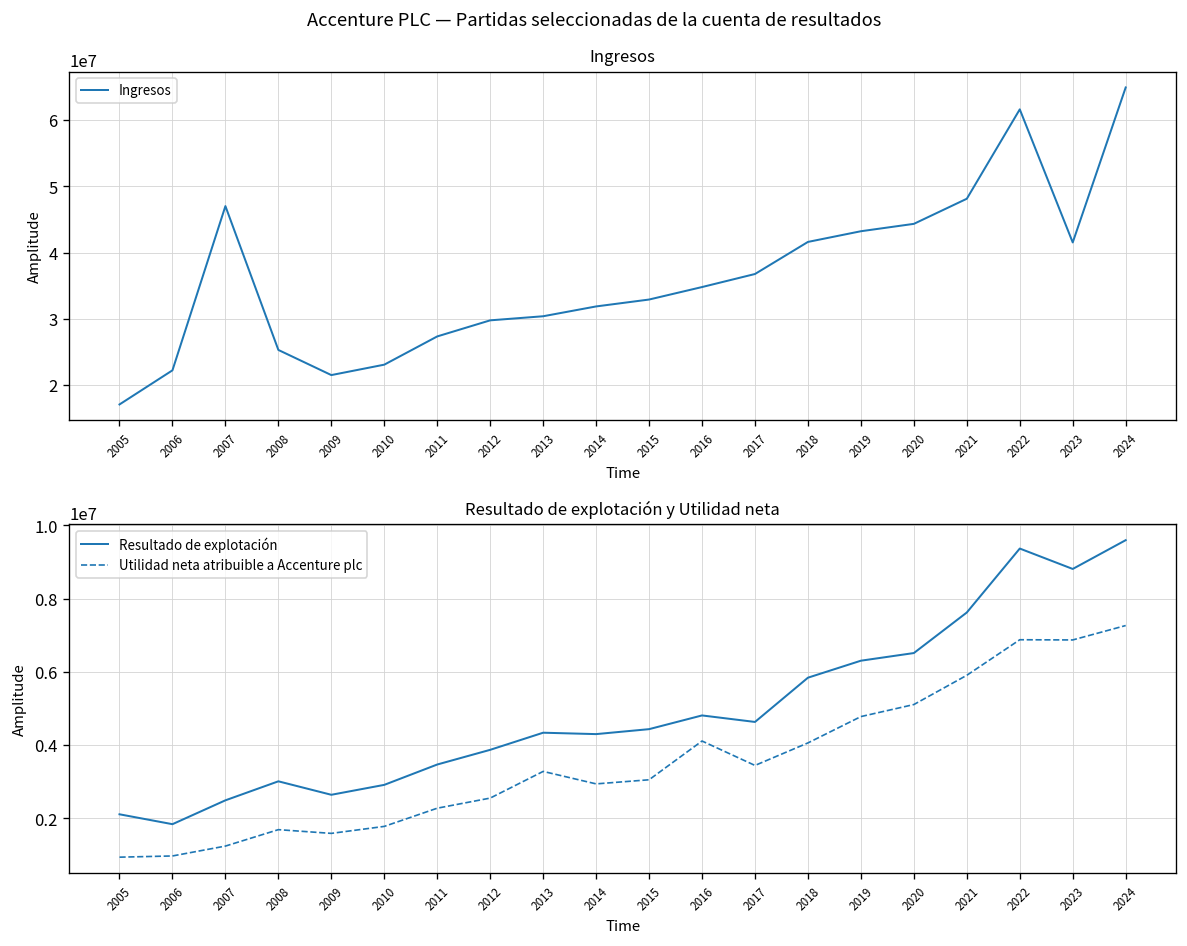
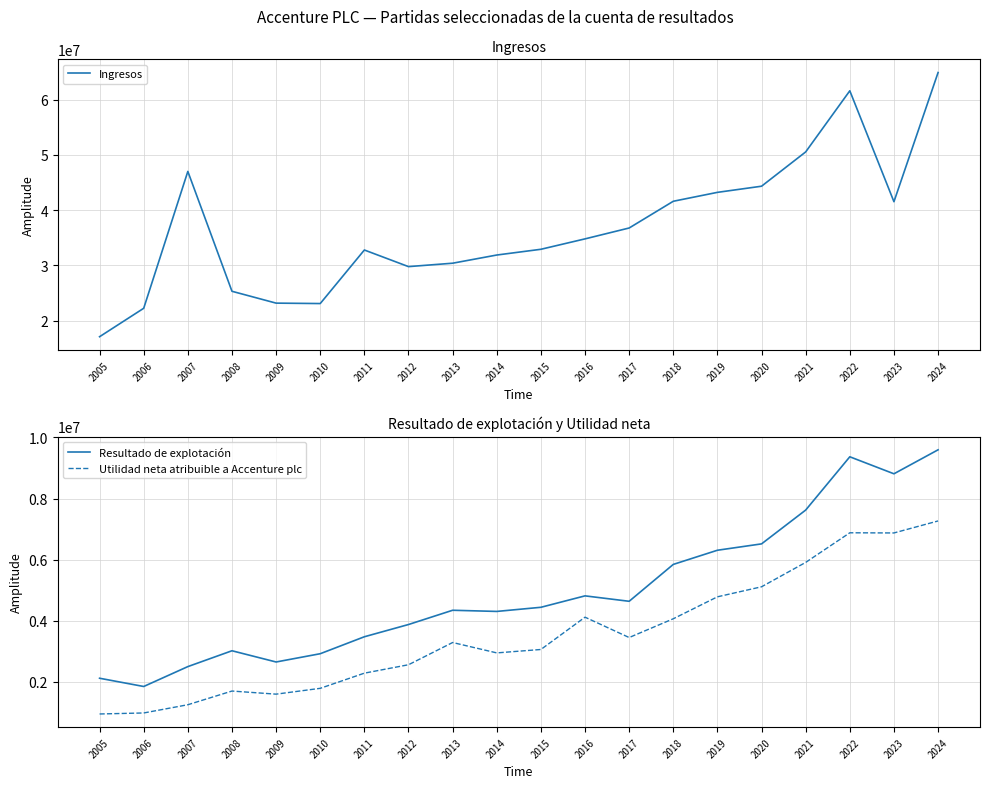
  {
    "Ingresos": {
      "2005": 17000000,
      "2006": 22000000,
      "2007": 47000000,
      "2008": 25000000,
-     "2009": 22000000,
+     "2009": 23000000,
      "2010": 23000000,
-     "2011": 27000000,
+     "2011": 33000000,
      "2012": 30000000,
      "2013": 30000000,
      "2014": 32000000,
      "2015": 33000000,
      "2016": 35000000,
      "2017": 37000000,
      "2018": 42000000,
      "2019": 43000000,
      "2020": 44000000,
-     "2021": 48000000,
+     "2021": 51000000,
      "2022": 62000000,
      "2023": 42000000,
      "2024": 65000000
    }
  }
